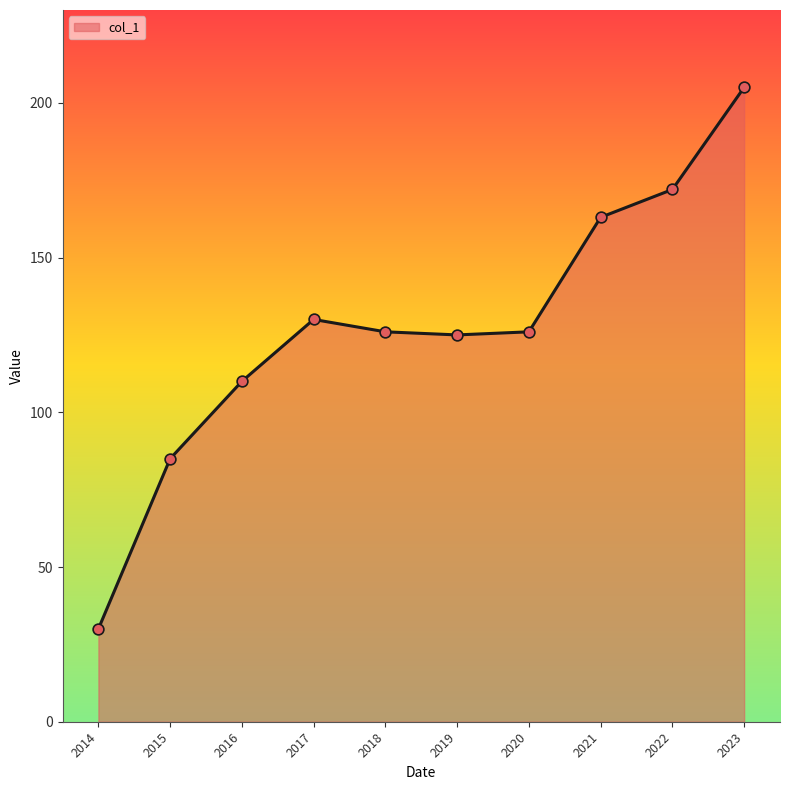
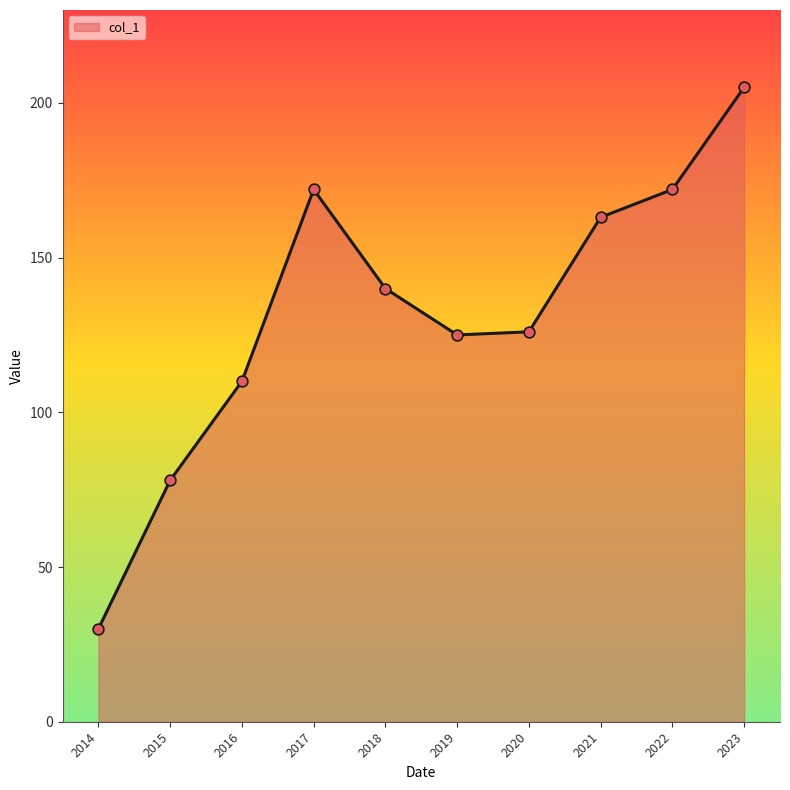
  {
    "2014": 30,
-   "2015": 85,
+   "2015": 78,
    "2016": 110,
-   "2017": 130,
-   "2018": 126,
+   "2017": 172,
+   "2018": 140,
    "2019": 125,
    "2020": 126,
    "2021": 163,
    "2022": 172,
    "2023": 205
  }
